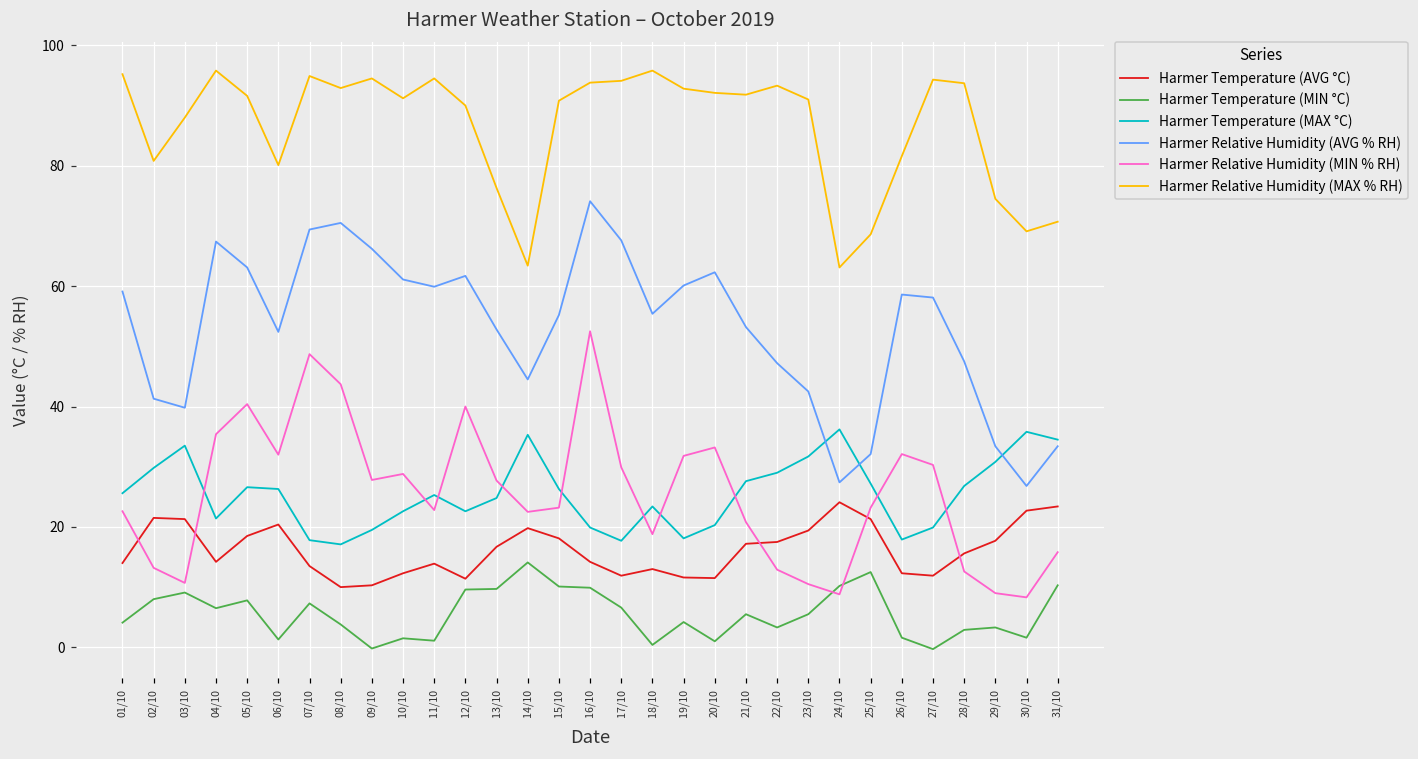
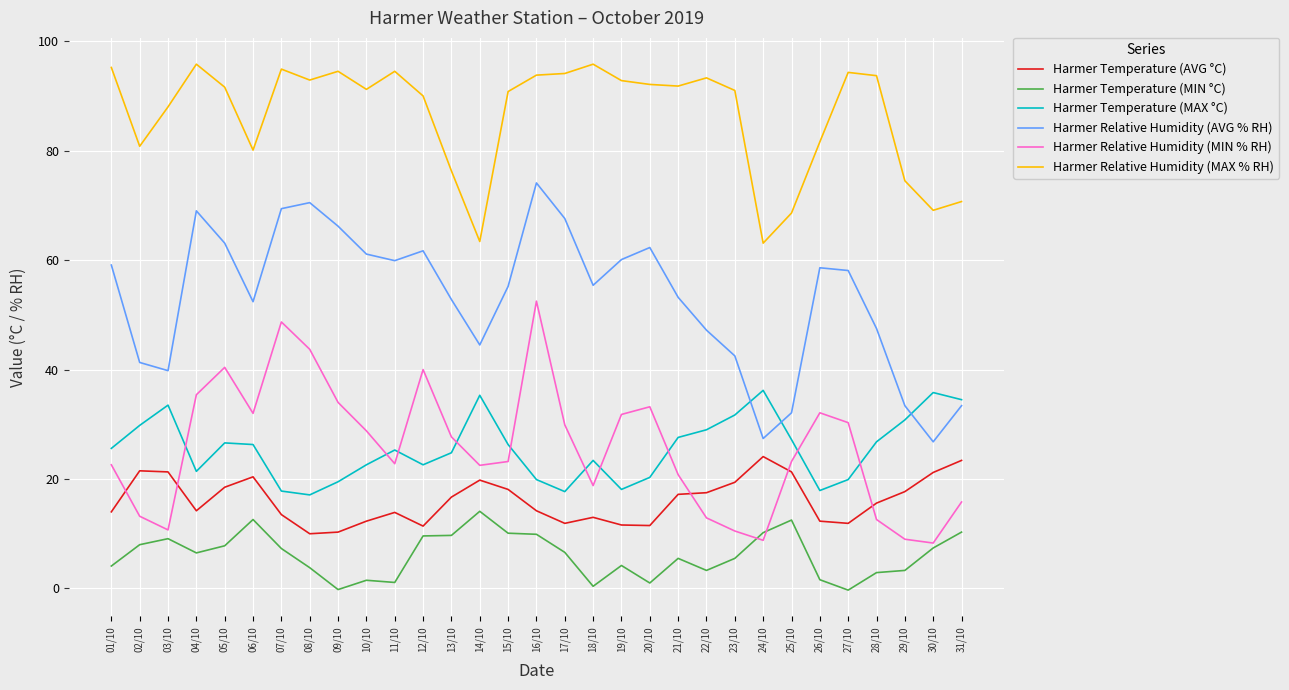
  {
    "Harmer Temperature (AVG °C)": {
      "01/10": 14,
      "02/10": 22,
      "03/10": 21,
      "04/10": 14,
      "05/10": 19,
      "06/10": 20,
      "07/10": 14,
      "08/10": 10,
      "09/10": 10,
      "10/10": 12,
      "11/10": 14,
      "12/10": 11,
      "13/10": 17,
      "14/10": 20,
      "15/10": 18,
      "16/10": 14,
      "17/10": 12,
      "18/10": 13,
      "19/10": 12,
      "20/10": 12,
      "21/10": 17,
      "22/10": 18,
      "23/10": 19,
      "24/10": 24,
      "25/10": 21,
      "26/10": 12,
      "27/10": 12,
      "28/10": 16,
      "29/10": 18,
-     "30/10": 23,
+     "30/10": 21,
      "31/10": 23
    },
    "Harmer Temperature (MIN °C)": {
      "01/10": 4,
      "02/10": 8,
      "03/10": 9,
      "04/10": 7,
      "05/10": 8,
-     "06/10": 1,
+     "06/10": 13,
      "07/10": 7,
      "08/10": 4,
      "09/10": 0,
      "10/10": 2,
      "11/10": 1,
      "12/10": 10,
      "13/10": 10,
      "14/10": 14,
      "15/10": 10,
      "16/10": 10,
      "17/10": 7,
      "18/10": 0,
      "19/10": 4,
      "20/10": 1,
      "21/10": 6,
      "22/10": 3,
      "23/10": 6,
      "24/10": 10,
      "25/10": 13,
      "26/10": 2,
      "27/10": 0,
      "28/10": 3,
      "29/10": 3,
-     "30/10": 2,
+     "30/10": 7,
      "31/10": 10
    },
    "Harmer Temperature (MAX °C)": {
      "01/10": 26,
      "02/10": 30,
      "03/10": 34,
      "04/10": 21,
      "05/10": 27,
      "06/10": 26,
      "07/10": 18,
      "08/10": 17,
      "09/10": 20,
      "10/10": 23,
      "11/10": 25,
      "12/10": 23,
      "13/10": 25,
      "14/10": 35,
      "15/10": 26,
      "16/10": 20,
      "17/10": 18,
      "18/10": 23,
      "19/10": 18,
      "20/10": 20,
      "21/10": 28,
      "22/10": 29,
      "23/10": 32,
      "24/10": 36,
      "25/10": 27,
      "26/10": 18,
      "27/10": 20,
      "28/10": 27,
      "29/10": 31,
      "30/10": 36,
      "31/10": 35
    },
    "Harmer Relative Humidity (AVG % RH)": {
      "01/10": 59,
      "02/10": 41,
      "03/10": 40,
-     "04/10": 67,
+     "04/10": 69,
      "05/10": 63,
      "06/10": 52,
      "07/10": 69,
      "08/10": 71,
      "09/10": 66,
      "10/10": 61,
      "11/10": 60,
      "12/10": 62,
      "13/10": 53,
      "14/10": 45,
      "15/10": 55,
      "16/10": 74,
      "17/10": 68,
      "18/10": 55,
      "19/10": 60,
      "20/10": 62,
      "21/10": 53,
      "22/10": 47,
      "23/10": 43,
      "24/10": 27,
      "25/10": 32,
      "26/10": 59,
      "27/10": 58,
      "28/10": 48,
      "29/10": 33,
      "30/10": 27,
      "31/10": 33
    },
    "Harmer Relative Humidity (MIN % RH)": {
      "01/10": 23,
      "02/10": 13,
      "03/10": 11,
      "04/10": 35,
      "05/10": 40,
      "06/10": 32,
      "07/10": 49,
      "08/10": 44,
-     "09/10": 28,
+     "09/10": 34,
      "10/10": 29,
      "11/10": 23,
      "12/10": 40,
      "13/10": 28,
      "14/10": 23,
      "15/10": 23,
      "16/10": 53,
      "17/10": 30,
      "18/10": 19,
      "19/10": 32,
      "20/10": 33,
      "21/10": 21,
      "22/10": 13,
      "23/10": 11,
      "24/10": 9,
      "25/10": 23,
      "26/10": 32,
      "27/10": 30,
      "28/10": 13,
      "29/10": 9,
      "30/10": 8,
      "31/10": 16
    },
    "Harmer Relative Humidity (MAX % RH)": {
      "01/10": 95,
      "02/10": 81,
      "03/10": 88,
      "04/10": 96,
      "05/10": 92,
      "06/10": 80,
      "07/10": 95,
      "08/10": 93,
      "09/10": 95,
      "10/10": 91,
      "11/10": 95,
      "12/10": 90,
      "13/10": 76,
      "14/10": 63,
      "15/10": 91,
      "16/10": 94,
      "17/10": 94,
      "18/10": 96,
      "19/10": 93,
      "20/10": 92,
      "21/10": 92,
      "22/10": 93,
      "23/10": 91,
      "24/10": 63,
      "25/10": 69,
      "26/10": 82,
      "27/10": 94,
      "28/10": 94,
      "29/10": 75,
      "30/10": 69,
      "31/10": 71
    }
  }
